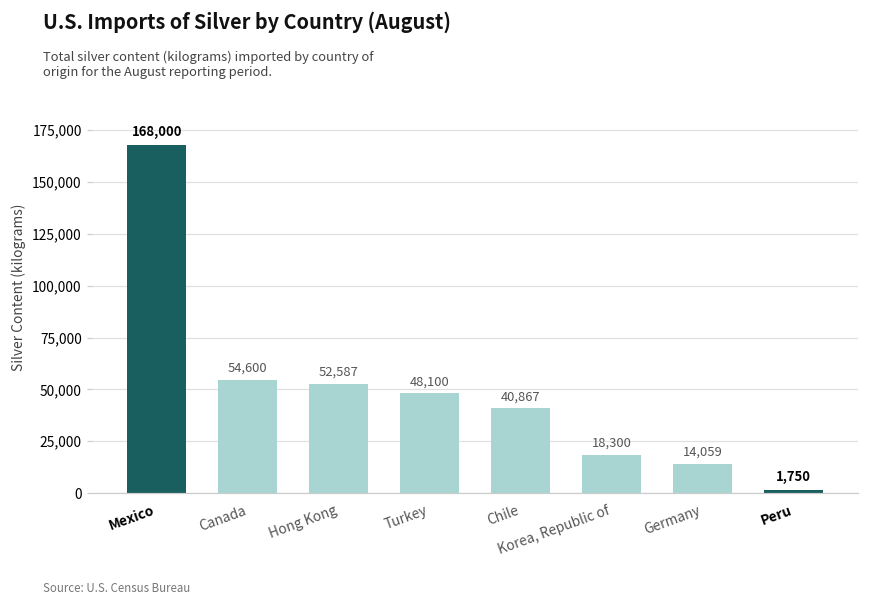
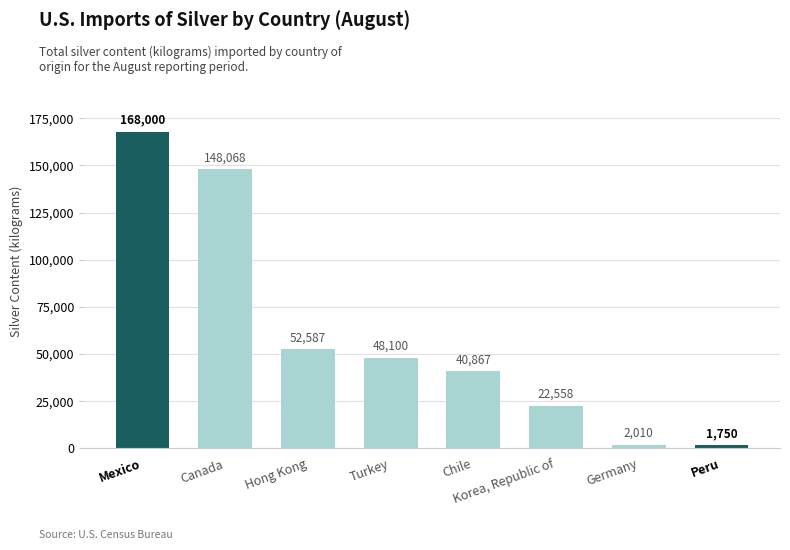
  {
    "Mexico": "168,000",
-   "Canada": "54,600",
+   "Canada": "148,068",
    "Hong Kong": "52,587",
    "Turkey": "48,100",
    "Chile": "40,867",
-   "Korea, Republic of": "18,300",
-   "Germany": "14,059",
+   "Korea, Republic of": "22,558",
+   "Germany": "2,010",
    "Peru": "1,750"
  }
